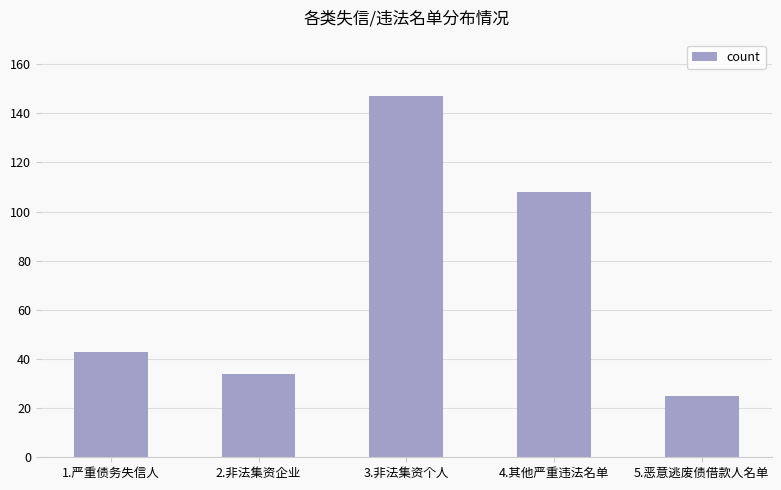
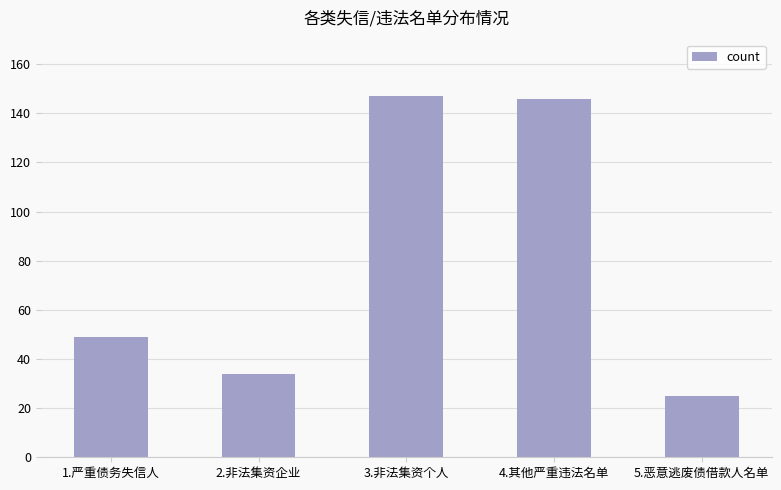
  {
-   "1.严重债务失信人": 43,
+   "1.严重债务失信人": 49,
    "2.非法集资企业": 34,
    "3.非法集资个人": 147,
-   "4.其他严重违法名单": 108,
+   "4.其他严重违法名单": 146,
    "5.恶意逃废债借款人名单": 25
  }
